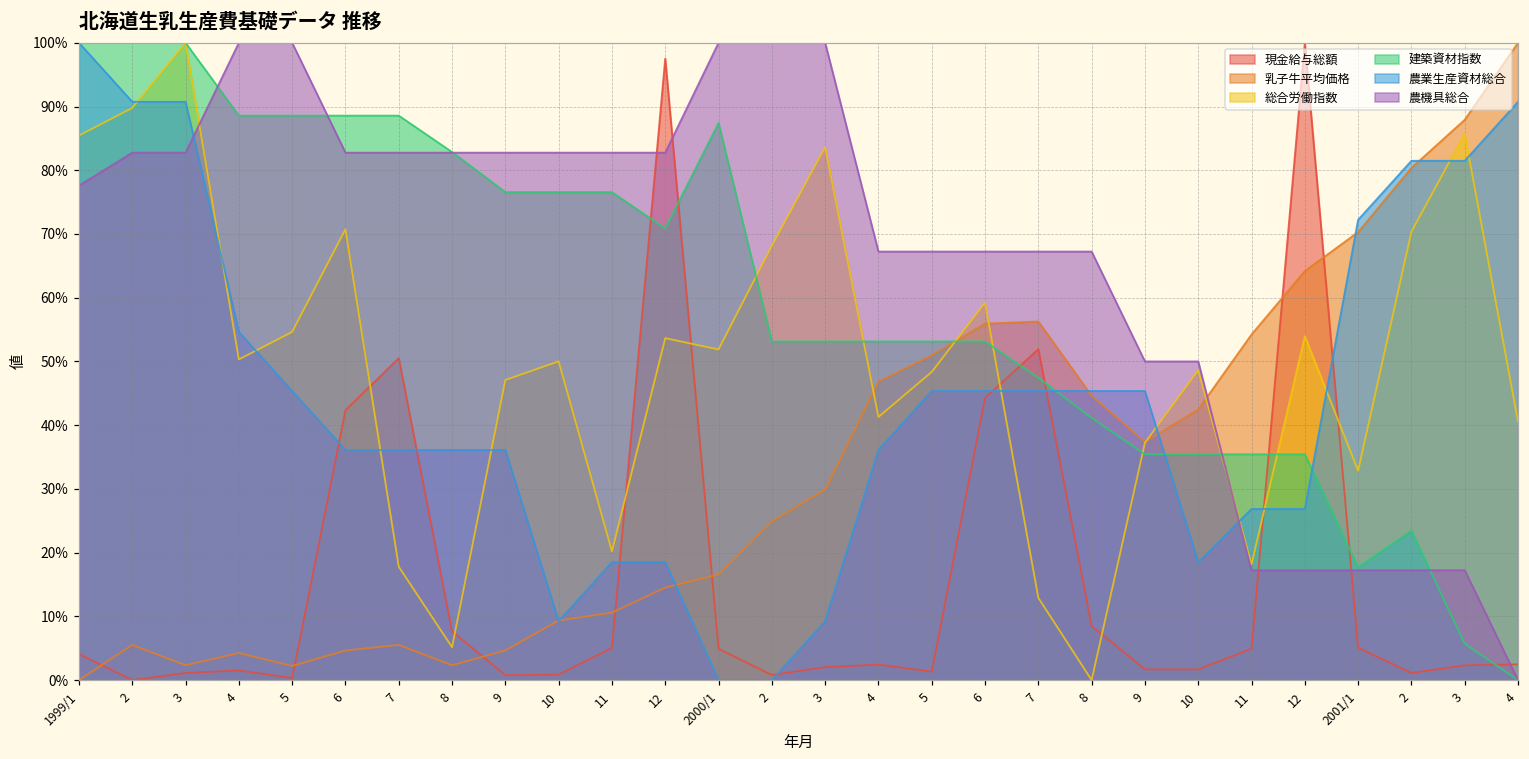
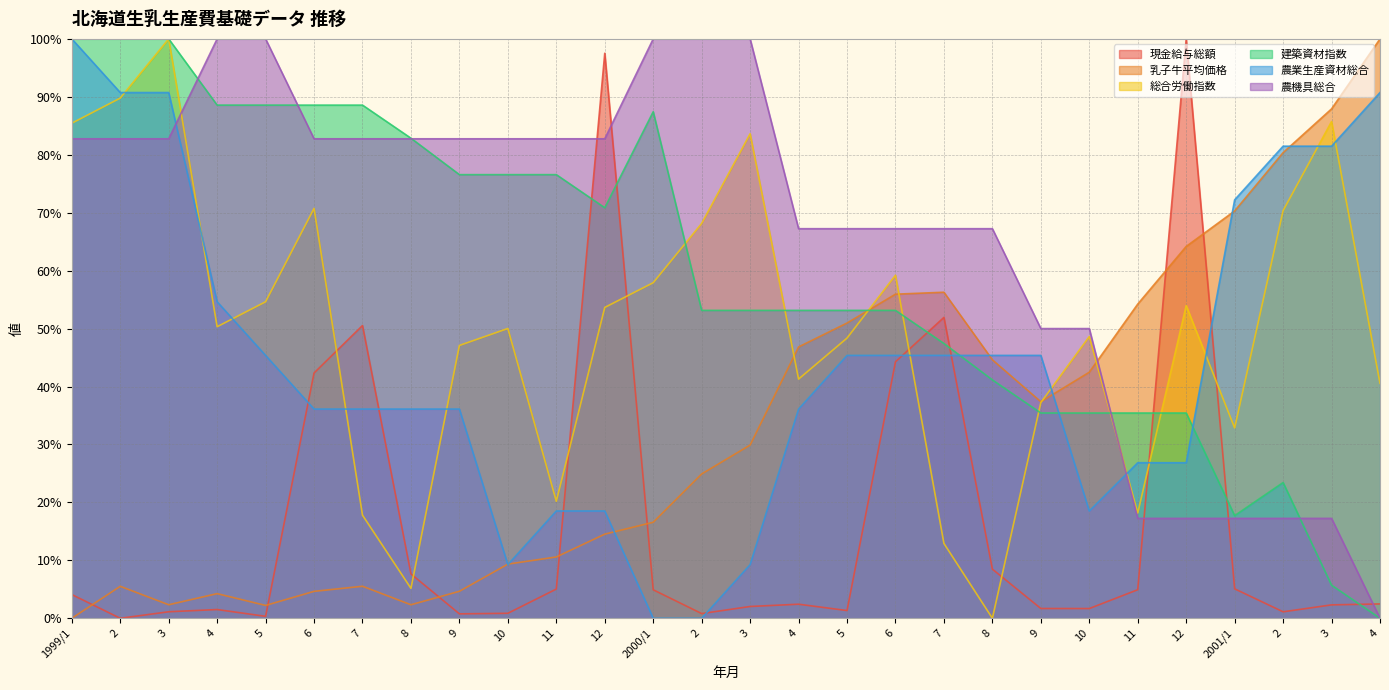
  {
    "総合労働指数": {
      "1999/1": "85%",
-     "2000/1": "52%",
+     "2000/1": "58%",
      "2001/1": "33%"
    },
    "建築資材指数": {
      "2000/1": "87%",
      "2001/1": "18%"
    },
    "農業生産資材総合": {
      "2000/1": "0%",
      "2001/1": "72%"
    },
    "農機具総合": {
-     "1999/1": "78%",
+     "1999/1": "83%",
      "2000/1": "100%",
      "2001/1": "17%"
    }
  }
